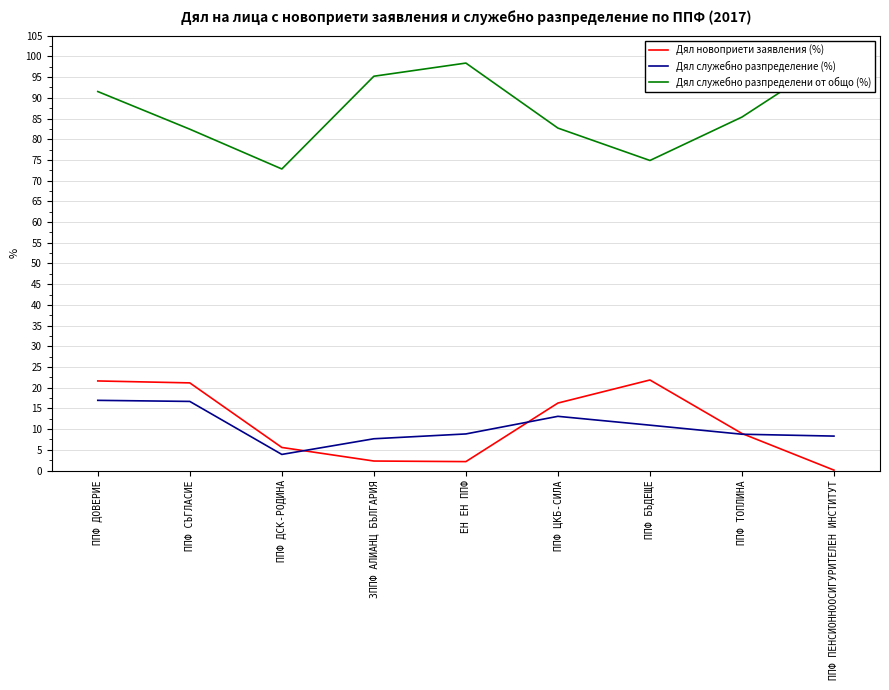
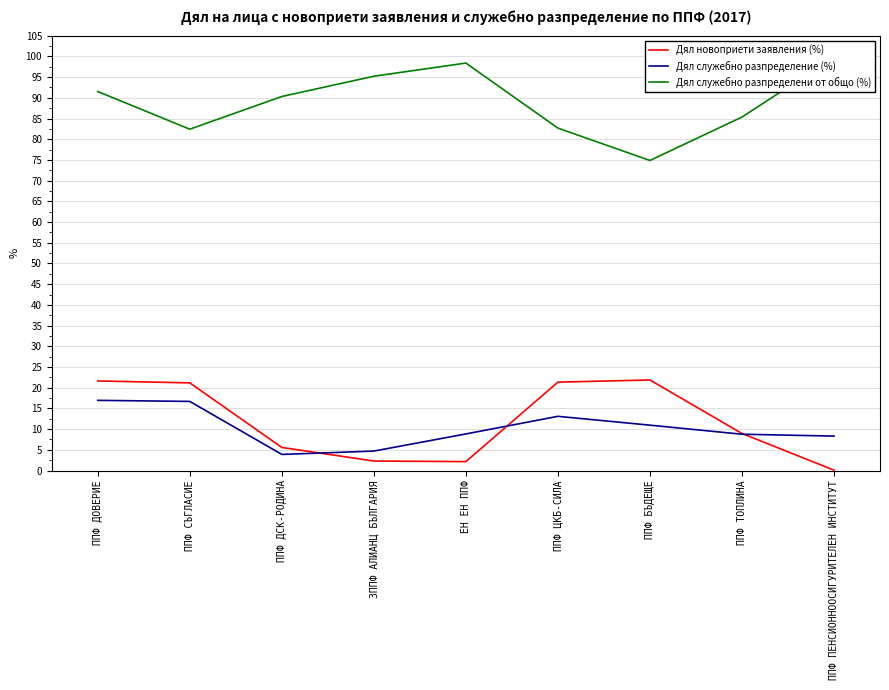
  {
    "Дял новоприети заявления (%)": {
      "ППФ ДОВЕРИЕ": 22,
      "ППФ СЪГЛАСИЕ": 21,
      "ППФ ДСК-РОДИНА": 6,
      "ЗППФ АЛИАНЦ БЪЛГАРИЯ": 2,
      "ЕН ЕН ППФ": 2,
-     "ППФ ЦКБ-СИЛА": 16,
+     "ППФ ЦКБ-СИЛА": 21,
      "ППФ БЪДЕЩЕ": 22,
      "ППФ ПЕНСИОННООСИГУРИТЕЛЕН ИНСТИТУТ": 0
    },
    "Дял служебно разпределение (%)": {
      "ППФ ДОВЕРИЕ": 17,
      "ППФ СЪГЛАСИЕ": 17,
      "ППФ ДСК-РОДИНА": 4,
-     "ЗППФ АЛИАНЦ БЪЛГАРИЯ": 8,
+     "ЗППФ АЛИАНЦ БЪЛГАРИЯ": 5,
      "ЕН ЕН ППФ": 9,
      "ППФ ЦКБ-СИЛА": 13,
      "ППФ БЪДЕЩЕ": 11,
      "ППФ ПЕНСИОННООСИГУРИТЕЛЕН ИНСТИТУТ": 8
    },
    "Дял служебно разпределени от общо (%)": {
      "ППФ ДОВЕРИЕ": 92,
      "ППФ СЪГЛАСИЕ": 82,
-     "ППФ ДСК-РОДИНА": 73,
+     "ППФ ДСК-РОДИНА": 90,
      "ЗППФ АЛИАНЦ БЪЛГАРИЯ": 95,
      "ЕН ЕН ППФ": 98,
      "ППФ ЦКБ-СИЛА": 83,
      "ППФ БЪДЕЩЕ": 75,
      "ППФ ТОПЛИНА": 85
    }
  }
